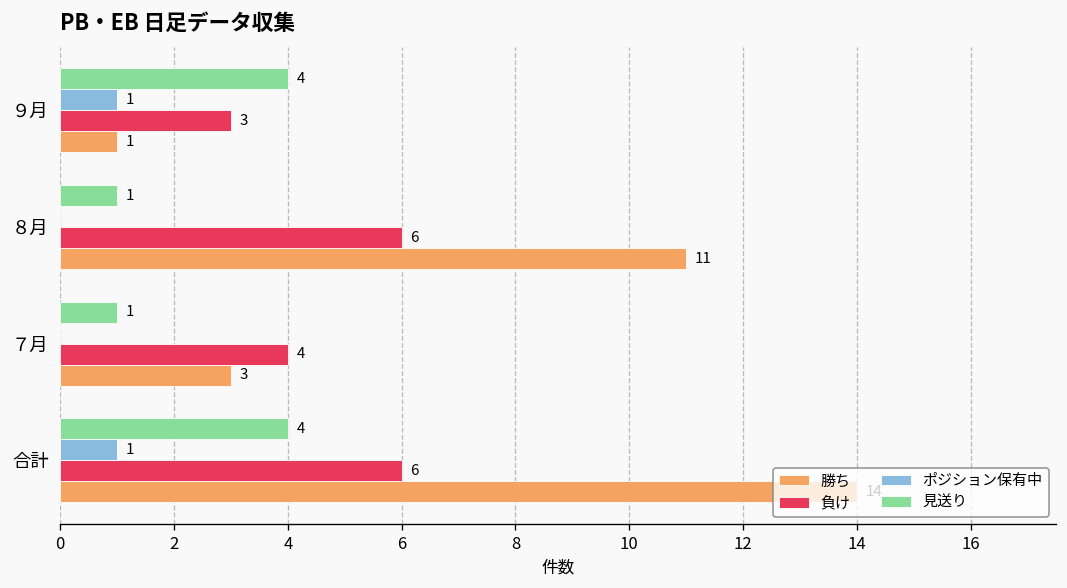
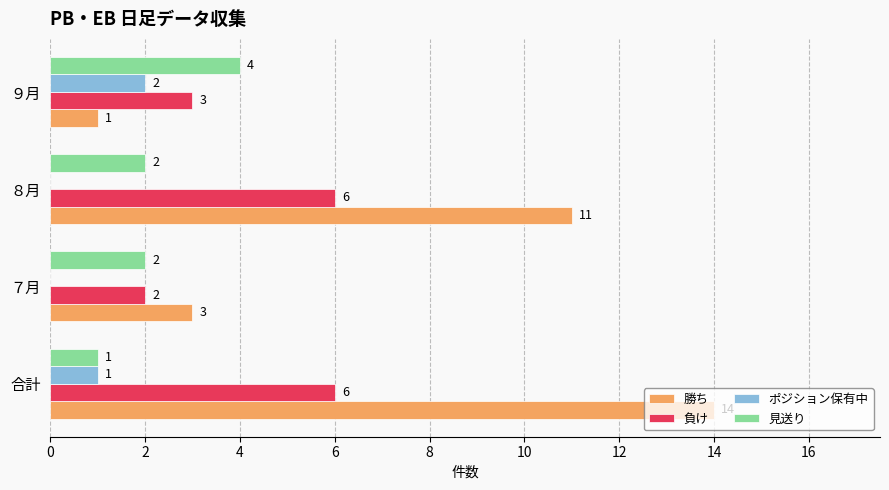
  {
    "勝ち": {
      "９月": 1,
      "８月": 11,
      "７月": 3
    },
    "負け": {
      "９月": 3,
      "８月": 6,
-     "７月": 4,
+     "７月": 2,
      "合計": 6
    },
    "ポジション保有中": {
-     "９月": 1,
+     "９月": 2,
      "合計": 1
    },
    "見送り": {
      "９月": 4,
-     "８月": 1,
-     "７月": 1,
-     "合計": 4
+     "８月": 2,
+     "７月": 2,
+     "合計": 1
    }
  }
